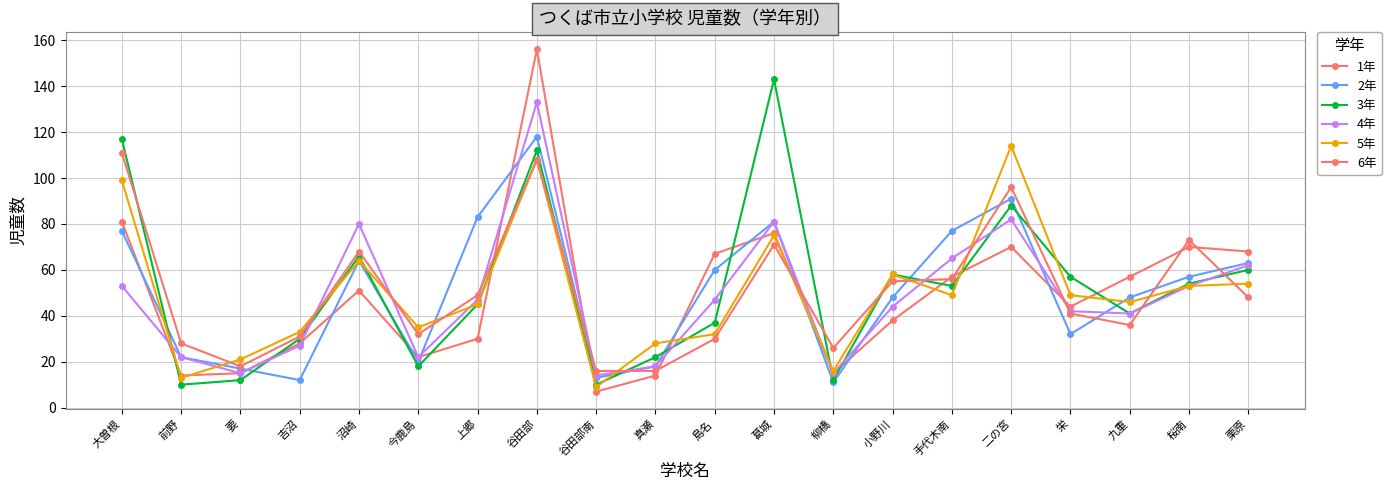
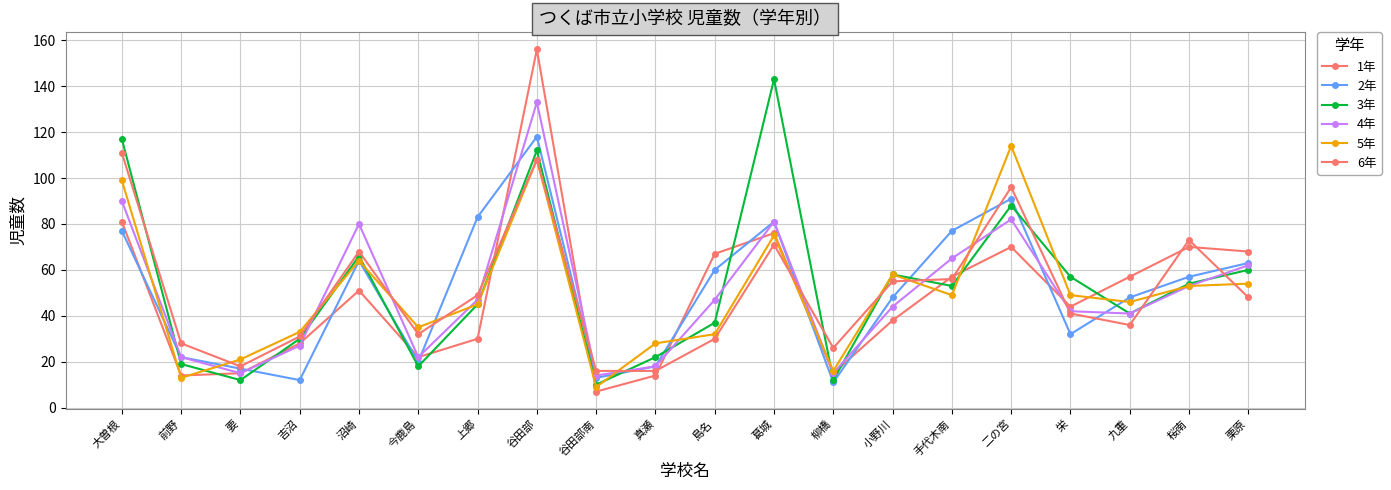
  {
    "2年": {
      "大曽根": 77,
      "吉沼": 12,
      "今鹿島": 20,
      "上郷": 83,
      "谷田部": 118,
      "島名": 60,
      "小野川": 48,
      "手代木南": 77,
      "二の宮": 91,
      "栄": 32,
      "九重": 48,
      "桜南": 57
    },
    "3年": {
      "大曽根": 117,
-     "前野": 10,
+     "前野": 19,
      "要": 12,
      "沼崎": 66,
      "今鹿島": 18,
      "谷田部": 112,
      "真瀬": 22,
      "島名": 37,
      "葛城": 143,
      "手代木南": 53,
      "二の宮": 88,
      "栄": 57,
      "栗原": 60
    },
    "4年": {
-     "大曽根": 53,
+     "大曽根": 90,
      "沼崎": 80,
      "上郷": 47,
      "谷田部": 133,
      "島名": 47,
      "小野川": 44,
      "手代木南": 65,
      "二の宮": 82
    },
    "5年": {
      "大曽根": 99,
      "要": 21,
      "吉沼": 33,
      "今鹿島": 35,
      "真瀬": 28,
      "島名": 32,
      "手代木南": 49,
      "二の宮": 114,
      "栄": 49,
      "九重": 46,
      "栗原": 54
    }
  }
